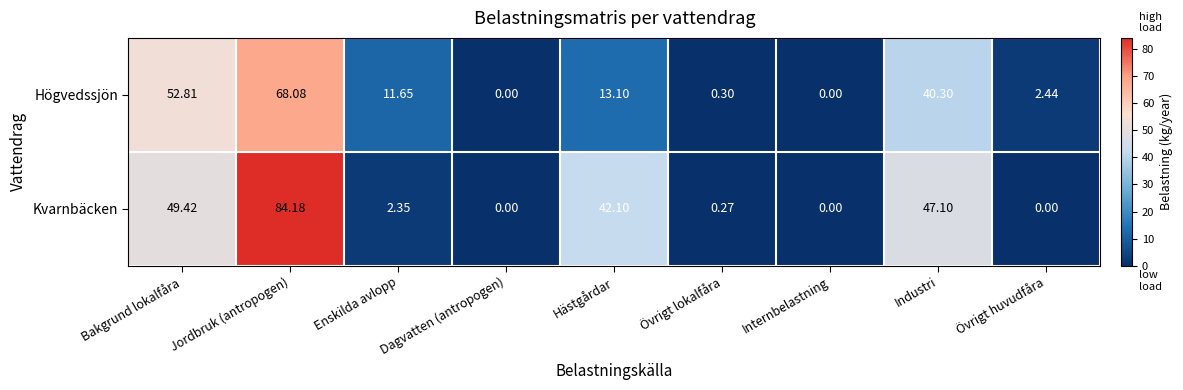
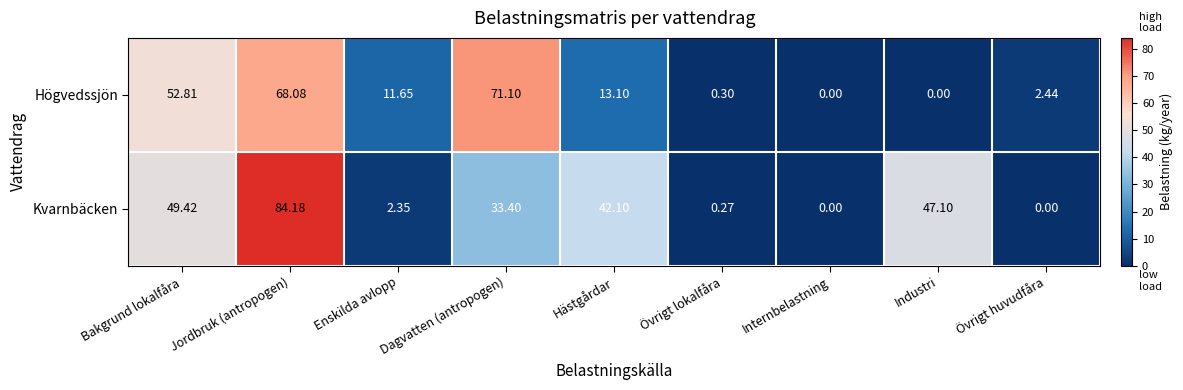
  {
    "Högvedssjön": {
      "Bakgrund lokalfåra": 52.81,
      "Jordbruk (antropogen)": 68.08,
      "Enskilda avlopp": 11.65,
-     "Dagvatten (antropogen)": 0.00,
+     "Dagvatten (antropogen)": 71.10,
      "Hästgårdar": 13.10,
      "Övrigt lokalfåra": 0.30,
      "Internbelastning": 0.00,
-     "Industri": 40.30,
+     "Industri": 0.00,
      "Övrigt huvudfåra": 2.44
    },
    "Kvarnbäcken": {
      "Bakgrund lokalfåra": 49.42,
      "Jordbruk (antropogen)": 84.18,
      "Enskilda avlopp": 2.35,
-     "Dagvatten (antropogen)": 0.00,
+     "Dagvatten (antropogen)": 33.40,
      "Hästgårdar": 42.10,
      "Övrigt lokalfåra": 0.27,
      "Internbelastning": 0.00,
      "Industri": 47.10,
      "Övrigt huvudfåra": 0.00
    }
  }
